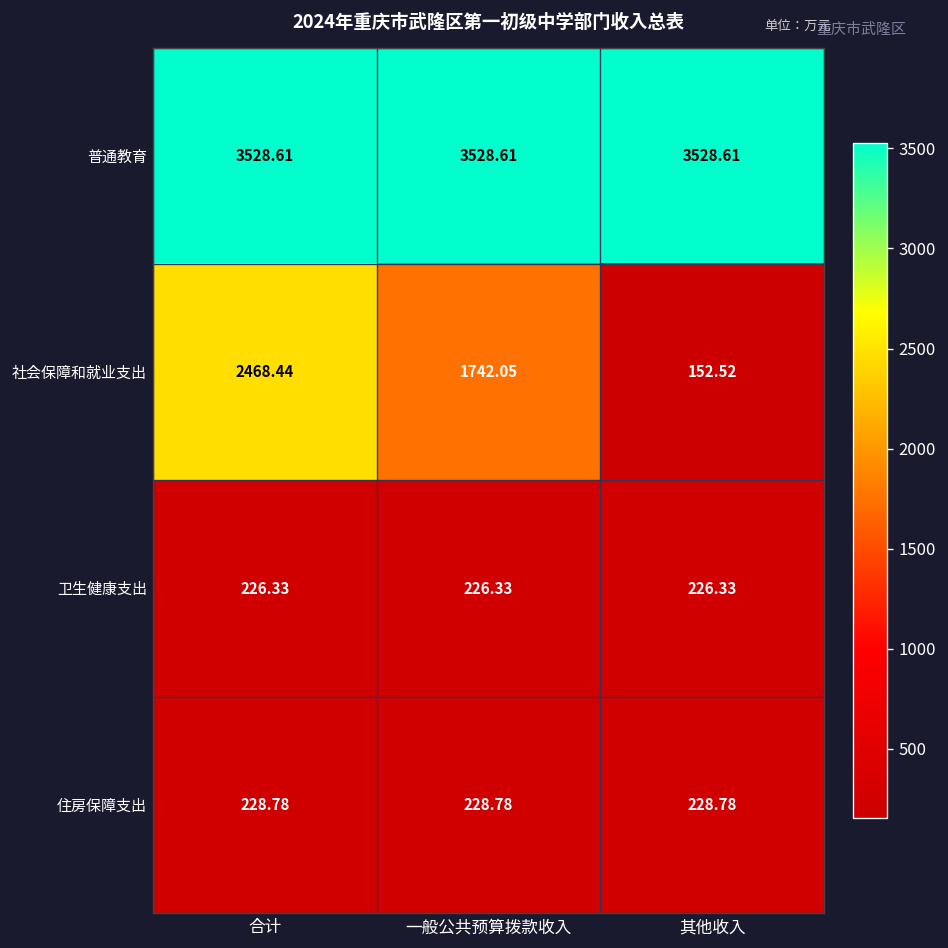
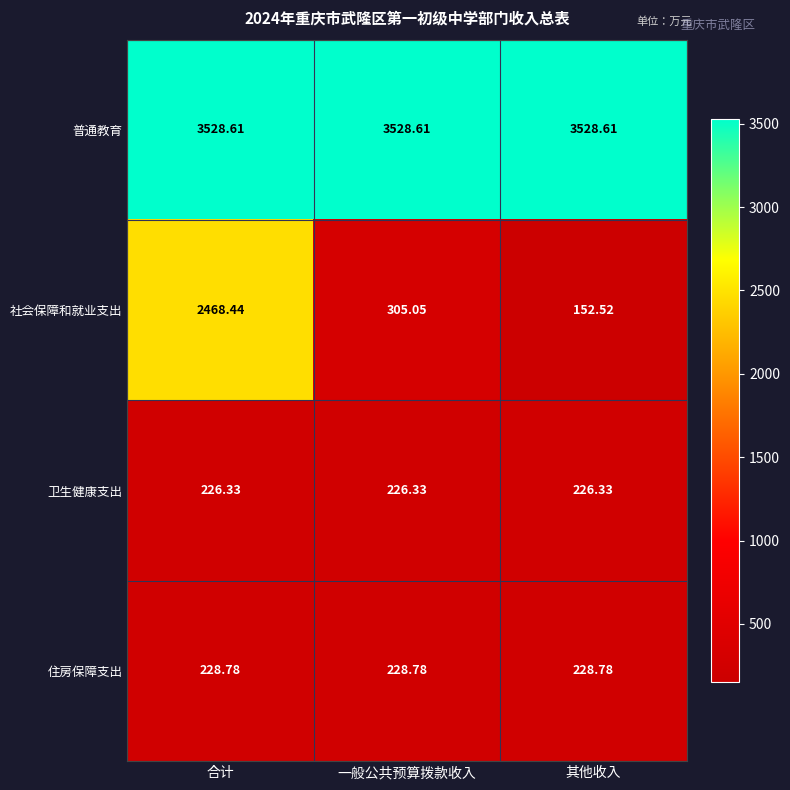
  {
    "普通教育": {
      "合计": 3528.61,
      "一般公共预算拨款收入": 3528.61,
      "其他收入": 3528.61
    },
    "社会保障和就业支出": {
      "合计": 2468.44,
-     "一般公共预算拨款收入": 1742.05,
+     "一般公共预算拨款收入": 305.05,
      "其他收入": 152.52
    },
    "卫生健康支出": {
      "合计": 226.33,
      "一般公共预算拨款收入": 226.33,
      "其他收入": 226.33
    },
    "住房保障支出": {
      "合计": 228.78,
      "一般公共预算拨款收入": 228.78,
      "其他收入": 228.78
    }
  }
